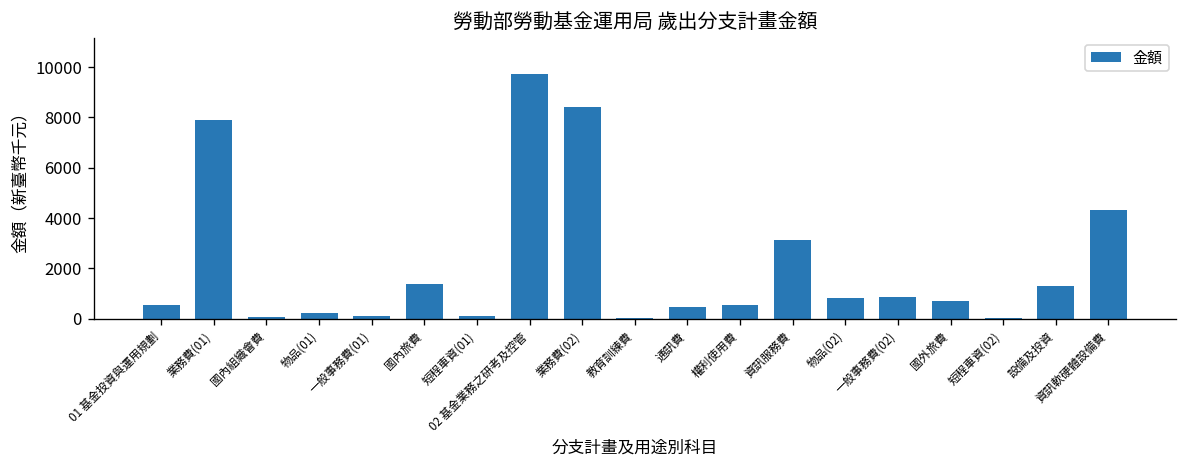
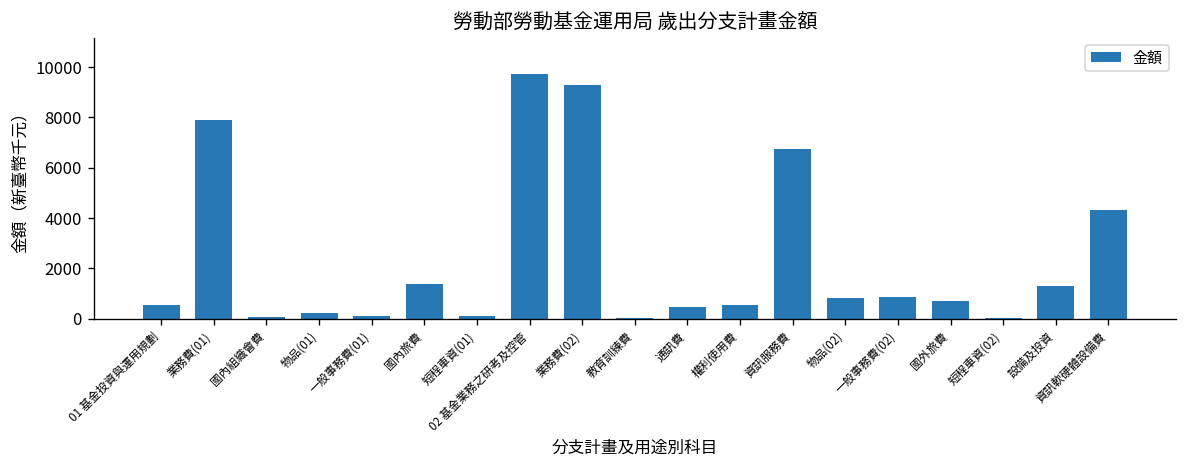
  {
    "01 基金投資與運用規劃": 500,
    "業務費(01)": 7900,
    "物品(01)": 200,
    "國內旅費": 1400,
    "02 基金業務之研考及控管": 9700,
-   "業務費(02)": 8400,
+   "業務費(02)": 9300,
    "通訊費": 500,
    "權利使用費": 600,
-   "資訊服務費": 3100,
+   "資訊服務費": 6800,
    "物品(02)": 800,
    "一般事務費(02)": 900,
    "國外旅費": 700,
    "設備及投資": 1300,
    "資訊軟硬體設備費": 4300
  }
